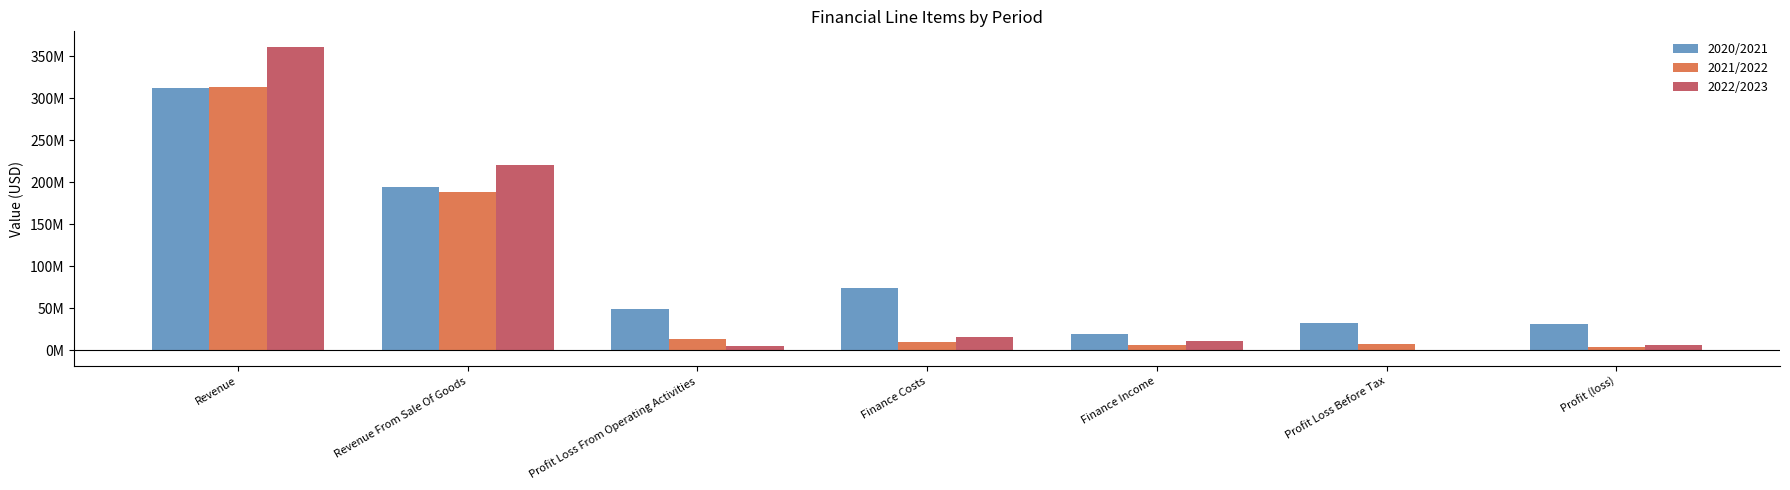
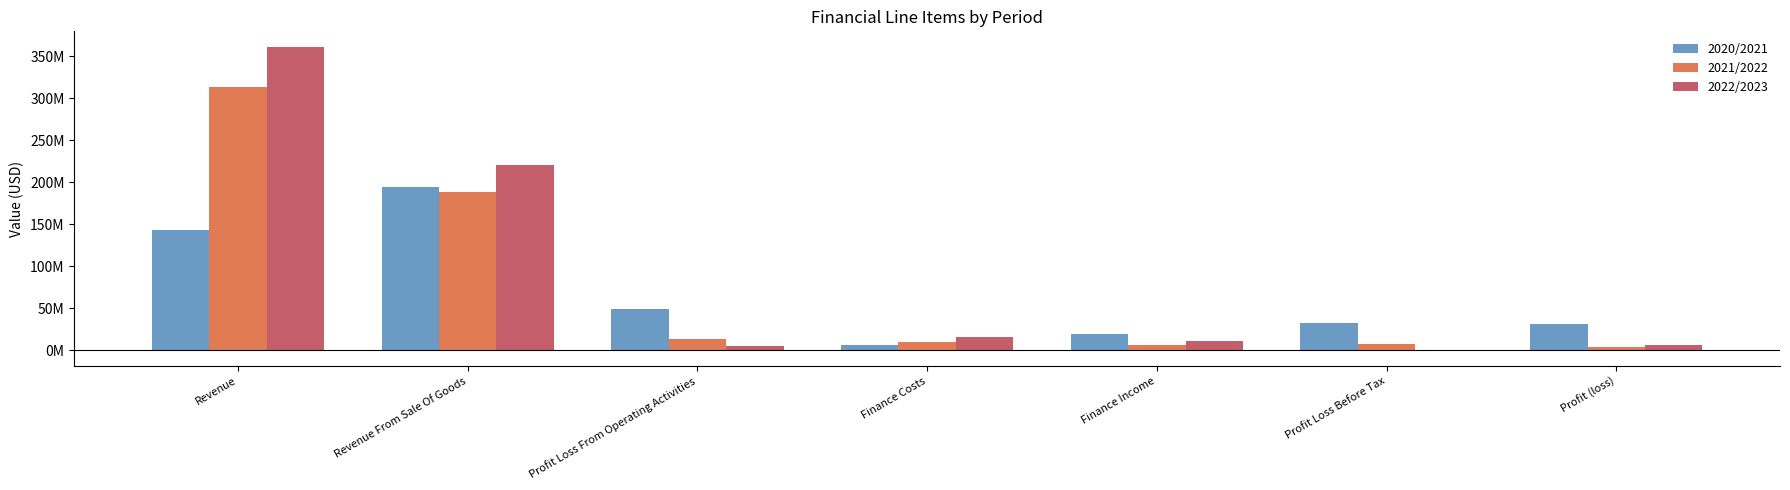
  {
    "2020/2021": {
-     "Revenue": 310000000,
+     "Revenue": 140000000,
      "Revenue From Sale Of Goods": 190000000,
      "Profit Loss From Operating Activities": 50000000,
-     "Finance Costs": 70000000,
+     "Finance Costs": 10000000,
      "Finance Income": 20000000,
      "Profit Loss Before Tax": 30000000,
      "Profit (loss)": 30000000
    }
  }
